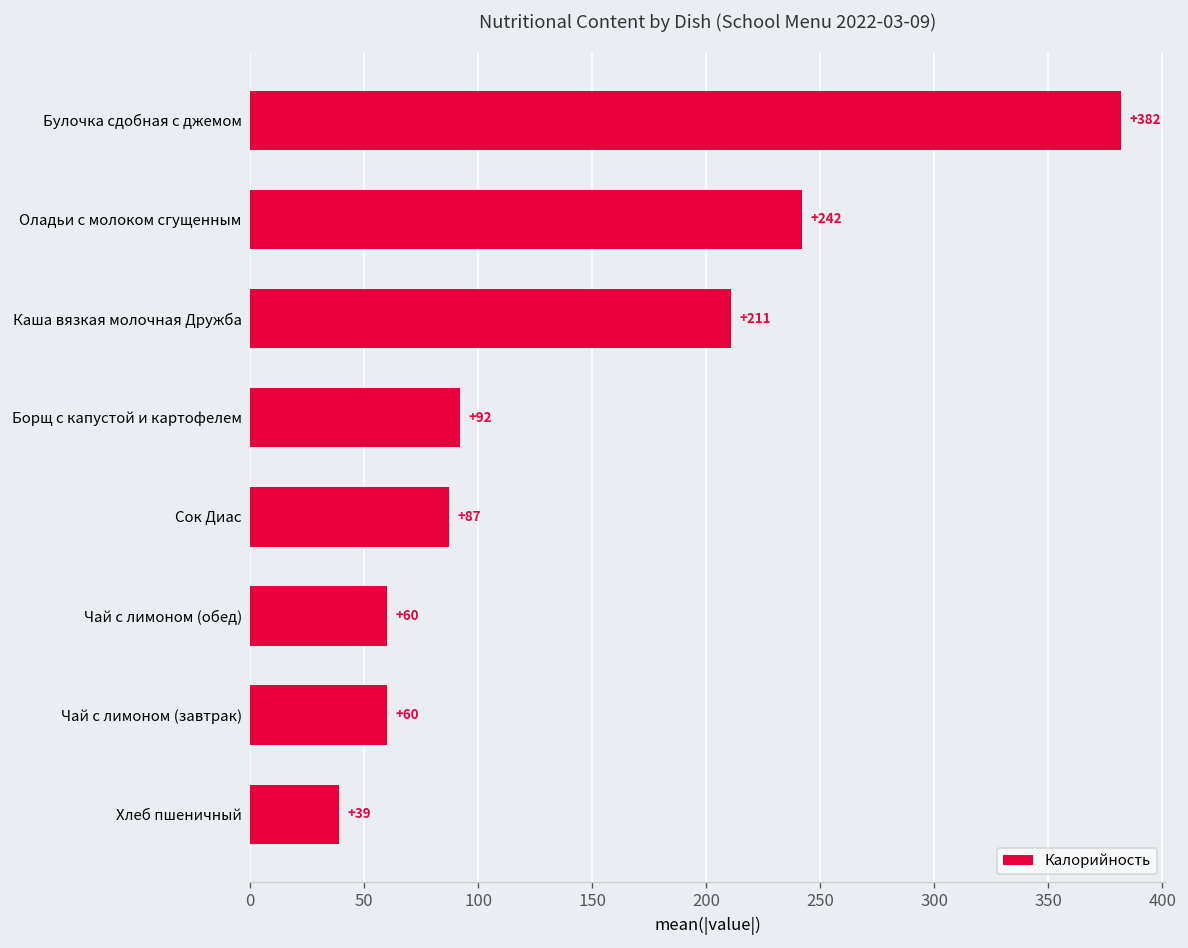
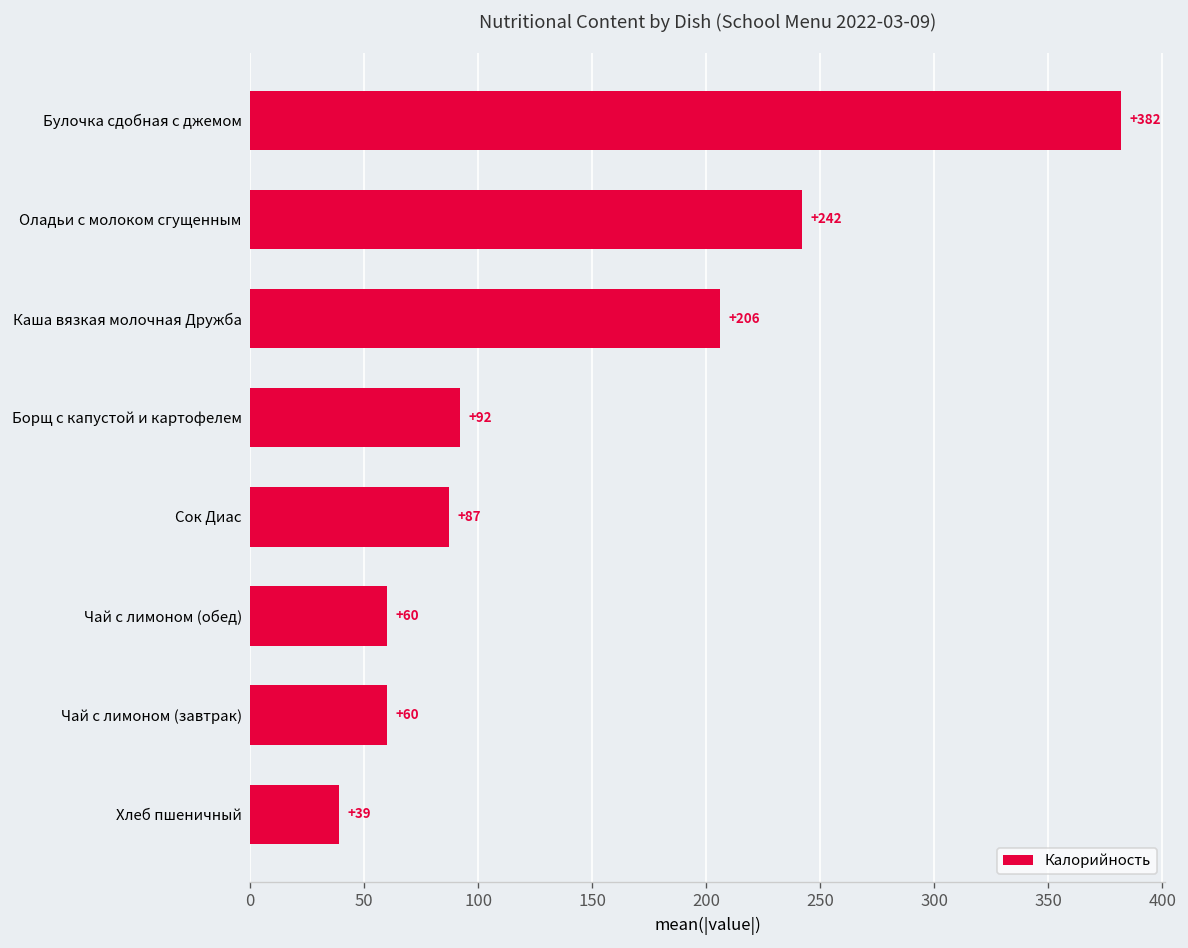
  {
    "Булочка сдобная с джемом": "+382",
    "Оладьи с молоком сгущенным": "+242",
-   "Каша вязкая молочная Дружба": "+211",
+   "Каша вязкая молочная Дружба": "+206",
    "Борщ с капустой и картофелем": "+92",
    "Сок Диас": "+87",
    "Чай с лимоном (обед)": "+60",
    "Чай с лимоном (завтрак)": "+60",
    "Хлеб пшеничный": "+39"
  }
